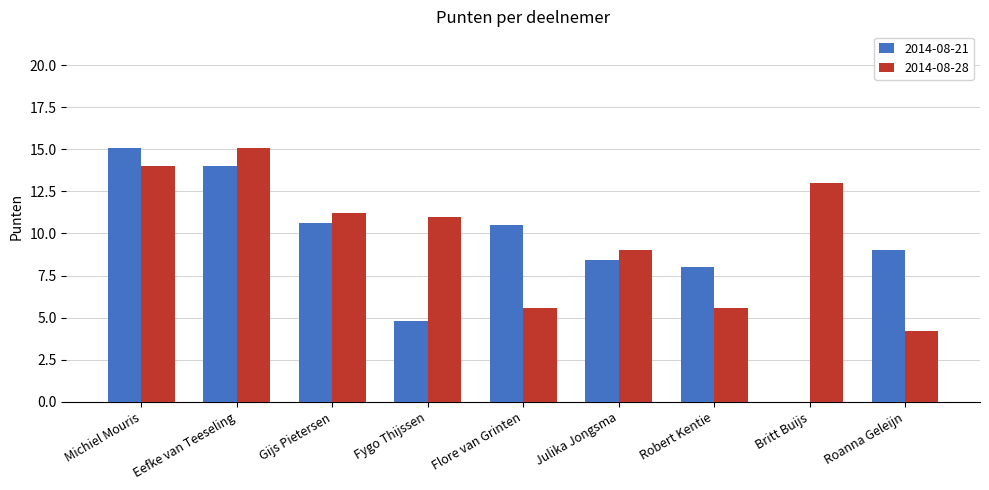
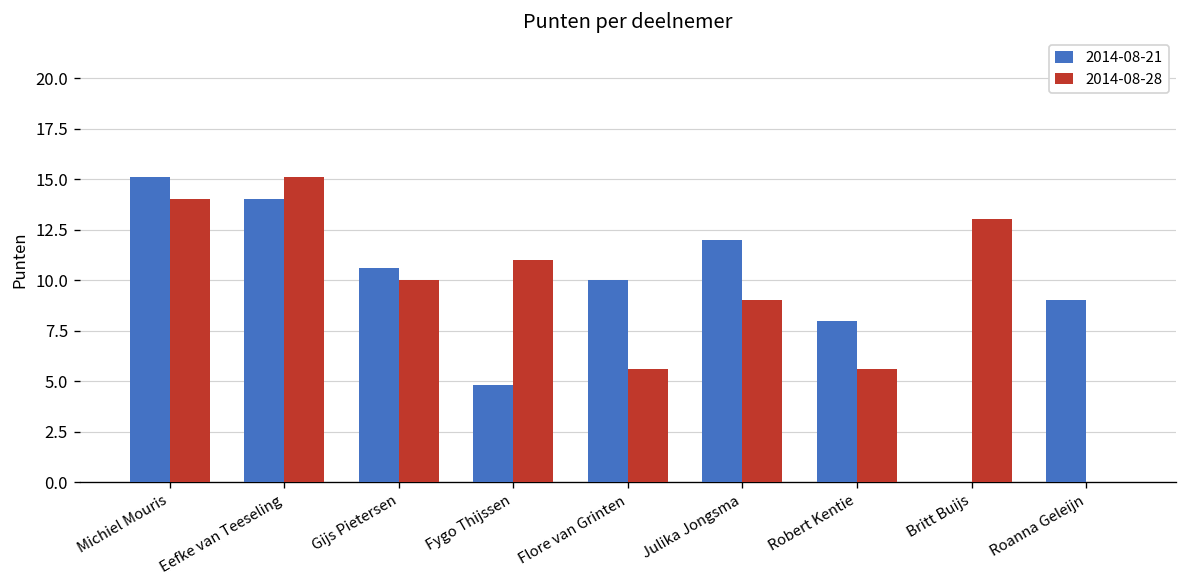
  {
    "2014-08-21": {
      "Michiel Mouris": 15.1,
      "Eefke van Teeseling": 14.0,
      "Gijs Pietersen": 10.6,
      "Fygo Thijssen": 4.8,
-     "Flore van Grinten": 10.5,
-     "Julika Jongsma": 8.4,
+     "Flore van Grinten": 10.0,
+     "Julika Jongsma": 12.0,
      "Robert Kentie": 8.0,
      "Britt Buijs": 0.0,
      "Roanna Geleijn": 9.0
    },
    "2014-08-28": {
      "Michiel Mouris": 14.0,
      "Eefke van Teeseling": 15.1,
-     "Gijs Pietersen": 11.2,
+     "Gijs Pietersen": 10.0,
      "Fygo Thijssen": 11.0,
      "Flore van Grinten": 5.6,
      "Julika Jongsma": 9.0,
      "Robert Kentie": 5.6,
      "Britt Buijs": 13.0,
-     "Roanna Geleijn": 4.2
+     "Roanna Geleijn": 0.0
    }
  }
